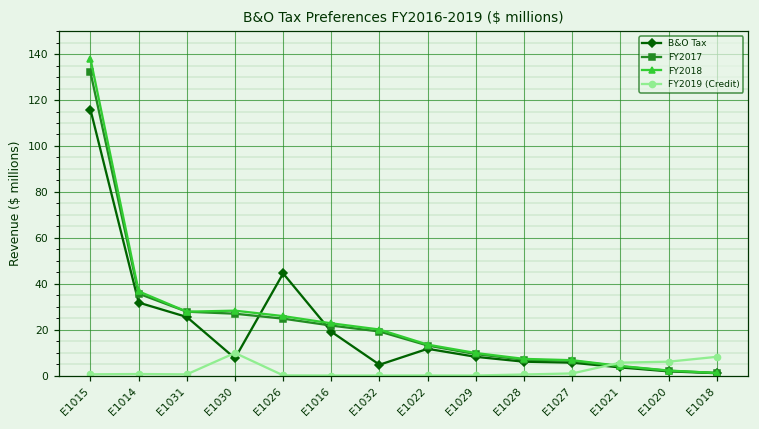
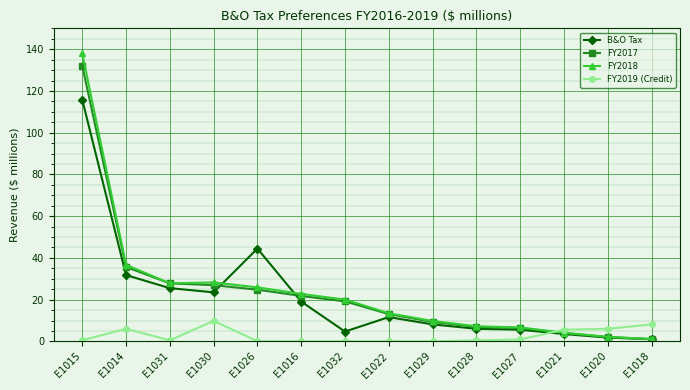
  {
    "B&O Tax": {
      "E1015": 116,
      "E1014": 32,
      "E1031": 26,
-     "E1030": 8,
+     "E1030": 24,
      "E1026": 44,
      "E1016": 19,
      "E1032": 5,
      "E1022": 12
    },
    "FY2017": {
      "E1015": 132,
      "E1030": 27
    },
    "FY2018": {
      "E1015": 138,
      "E1030": 28
    },
    "FY2019 (Credit)": {
      "E1015": 1,
-     "E1014": 1,
+     "E1014": 6,
      "E1031": 1,
      "E1030": 10,
      "E1026": 0,
      "E1016": 0,
      "E1032": 0,
      "E1022": 0,
      "E1029": 0,
      "E1028": 0,
      "E1027": 1,
      "E1021": 6,
      "E1020": 6,
      "E1018": 8
    }
  }
